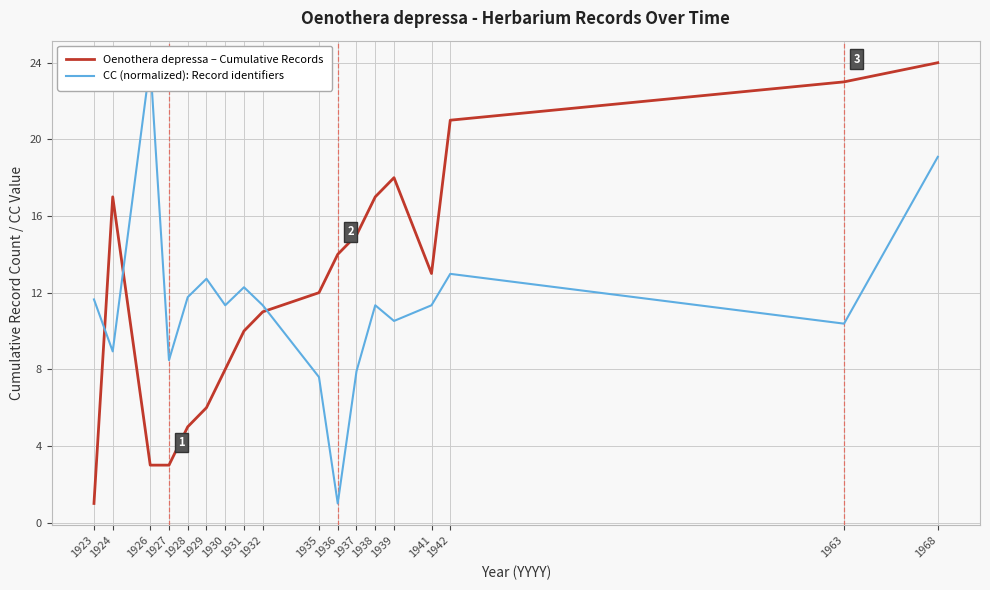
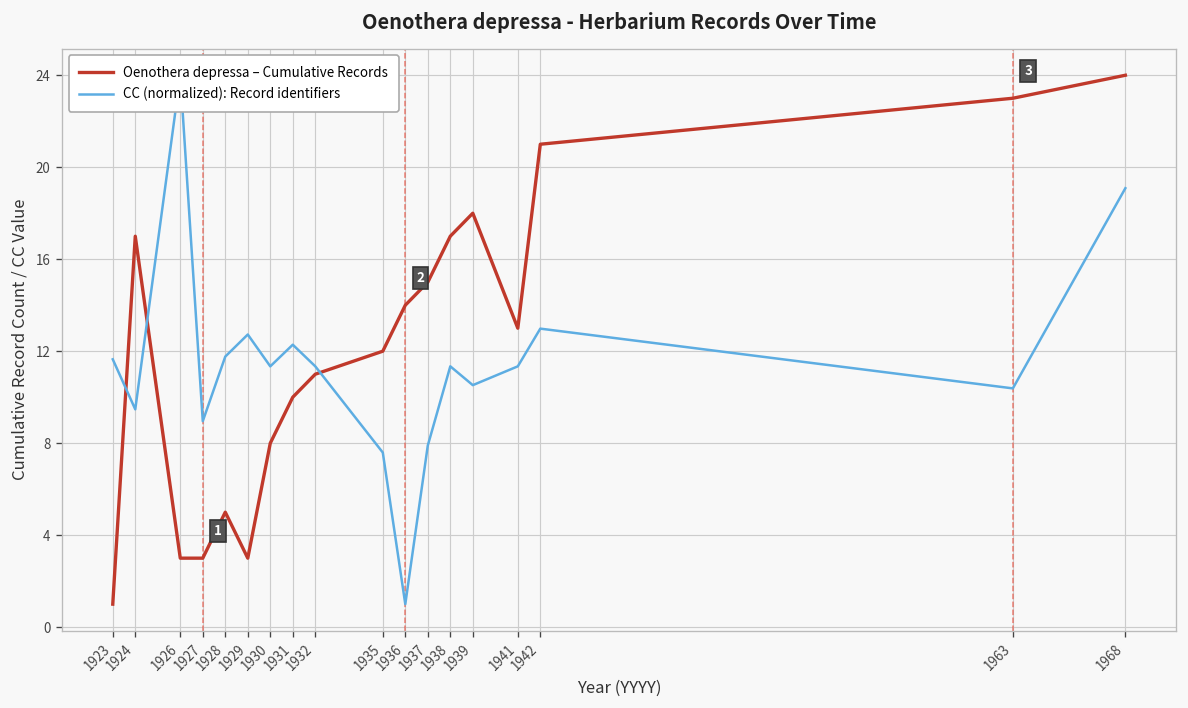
  {
    "Oenothera depressa – Cumulative Records": {
      "1923": 1,
      "1924": 17,
      "1926": 3,
      "1927": 3,
-     "1929": 6,
+     "1929": 3,
      "1930": 8,
      "1931": 10,
      "1932": 11,
      "1935": 12,
      "1936": 14,
      "1938": 17,
      "1939": 18,
      "1941": 13,
      "1942": 21,
      "1968": 24
    },
    "CC (normalized): Record identifiers": {
      "1923": 11.6,
-     "1924": 8.9,
-     "1927": 8.5,
+     "1924": 9.5,
+     "1927": 9.0,
      "1928": 11.8,
      "1929": 12.7,
      "1930": 11.3,
      "1931": 12.3,
      "1932": 11.3,
      "1935": 7.6,
      "1936": 1.0,
      "1937": 7.9,
      "1938": 11.3,
      "1939": 10.5,
      "1941": 11.3,
      "1942": 13.0,
      "1963": 10.4,
      "1968": 19.1
    }
  }
